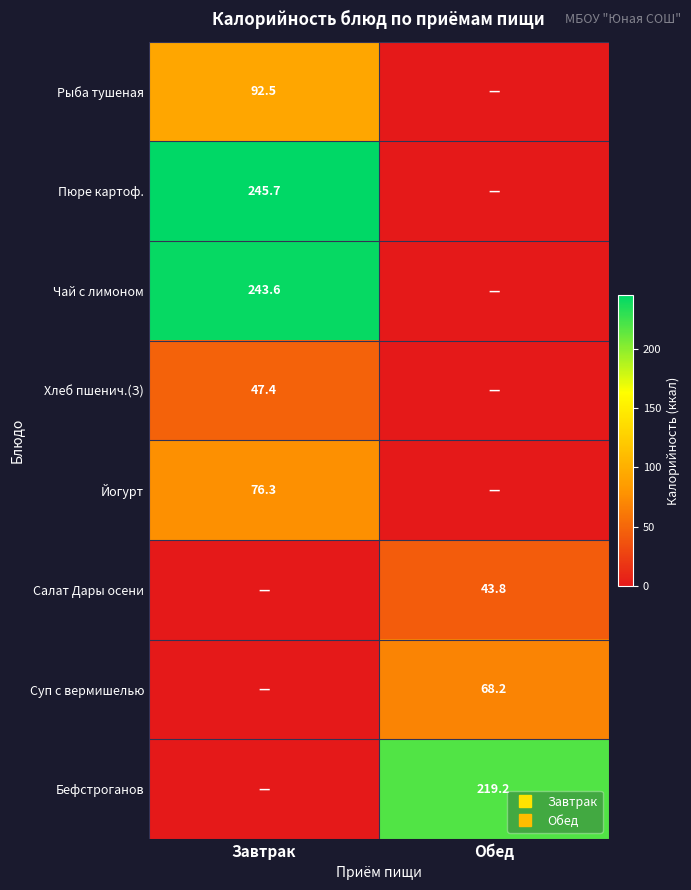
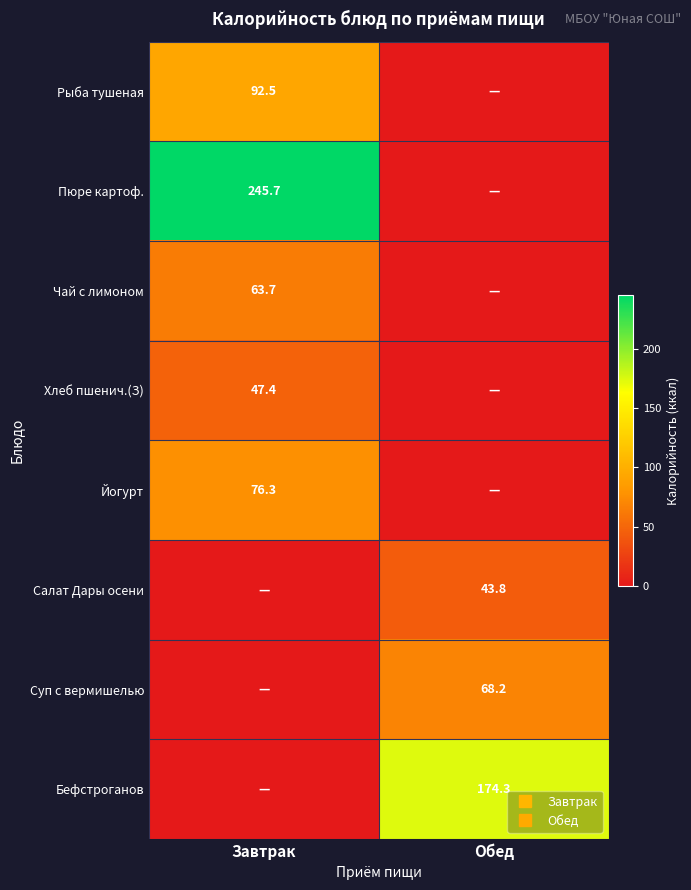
  {
    "Рыба тушеная": {
      "Завтрак": 92.5
    },
    "Пюре картоф.": {
      "Завтрак": 245.7
    },
    "Чай с лимоном": {
-     "Завтрак": 243.6
+     "Завтрак": 63.7
    },
    "Хлеб пшенич.(З)": {
      "Завтрак": 47.4
    },
    "Йогурт": {
      "Завтрак": 76.3
    },
    "Салат Дары осени": {
      "Обед": 43.8
    },
    "Суп с вермишелью": {
      "Обед": 68.2
    },
    "Бефстроганов": {
-     "Обед": 219.2
+     "Обед": 174.3
    }
  }
